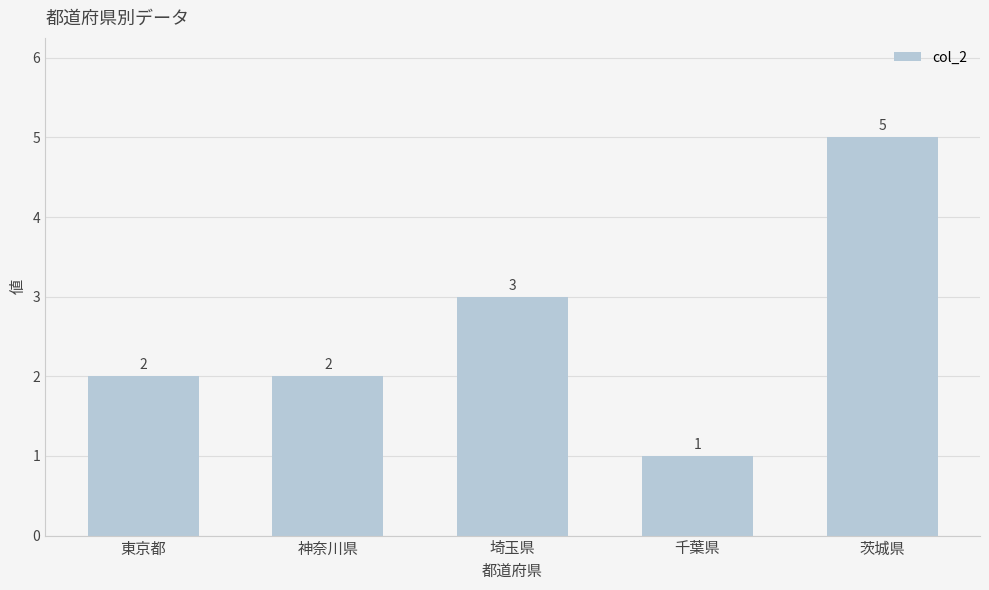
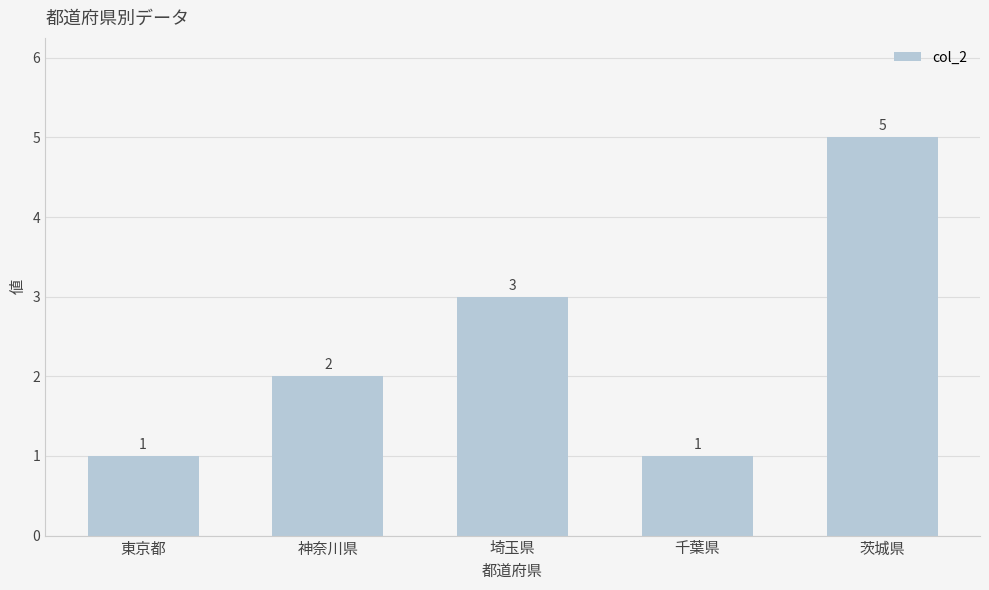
  {
-   "東京都": 2,
+   "東京都": 1,
    "神奈川県": 2,
    "埼玉県": 3,
    "千葉県": 1,
    "茨城県": 5
  }
